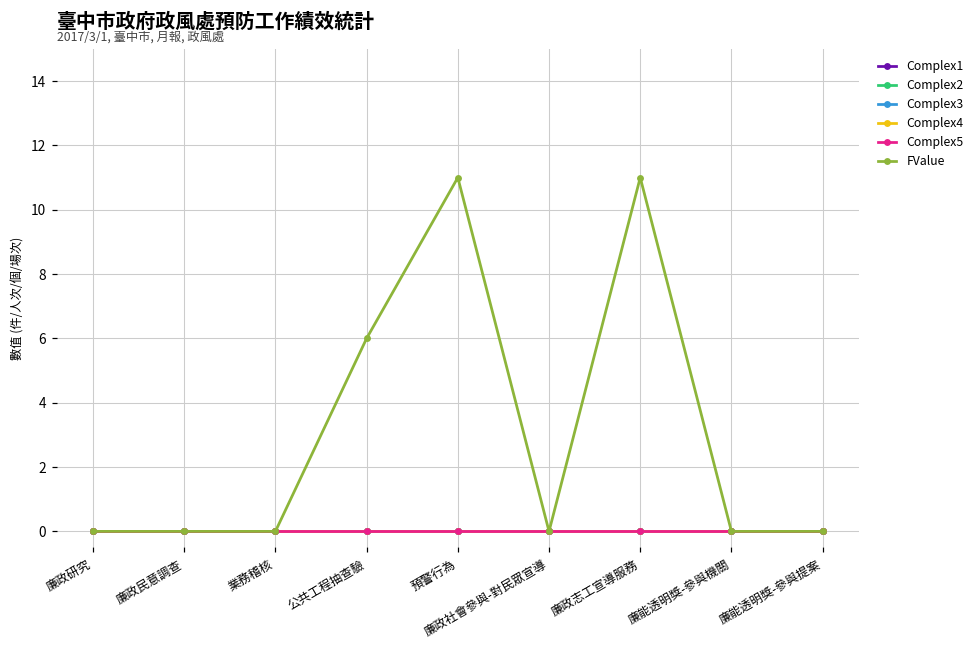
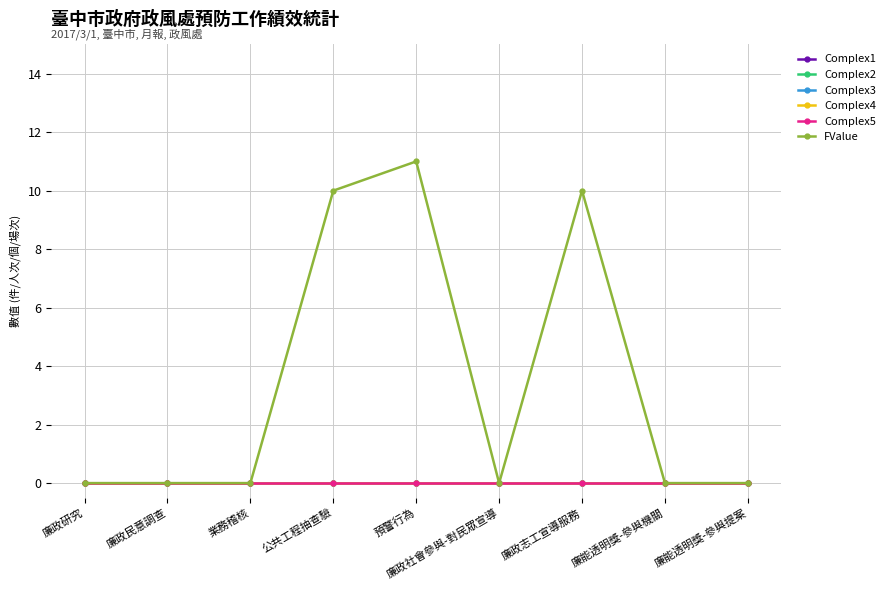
  {
    "Complex5": {
      "公共工程抽查驗": 0,
      "預警行為": 0,
      "廉政志工宣導服務": 0
    },
    "FValue": {
-     "公共工程抽查驗": 6,
+     "公共工程抽查驗": 10,
      "預警行為": 11,
-     "廉政志工宣導服務": 11
+     "廉政志工宣導服務": 10
    }
  }
